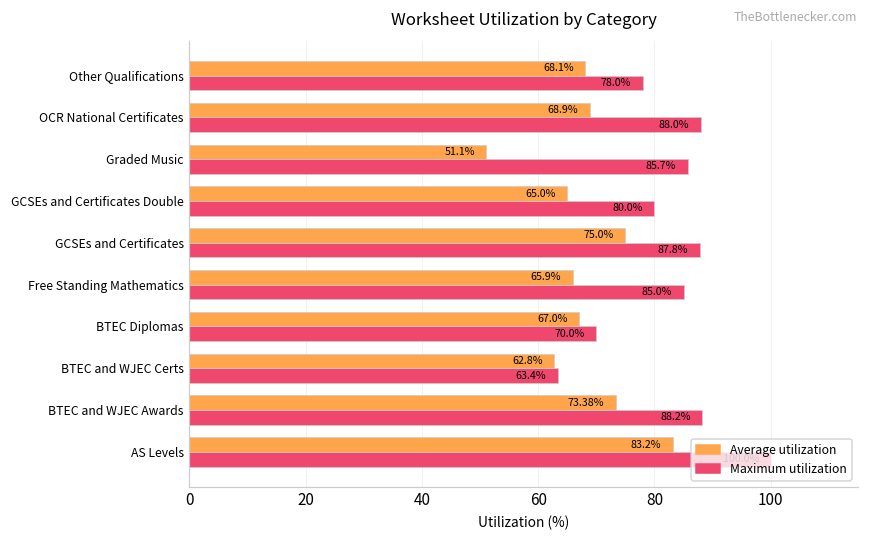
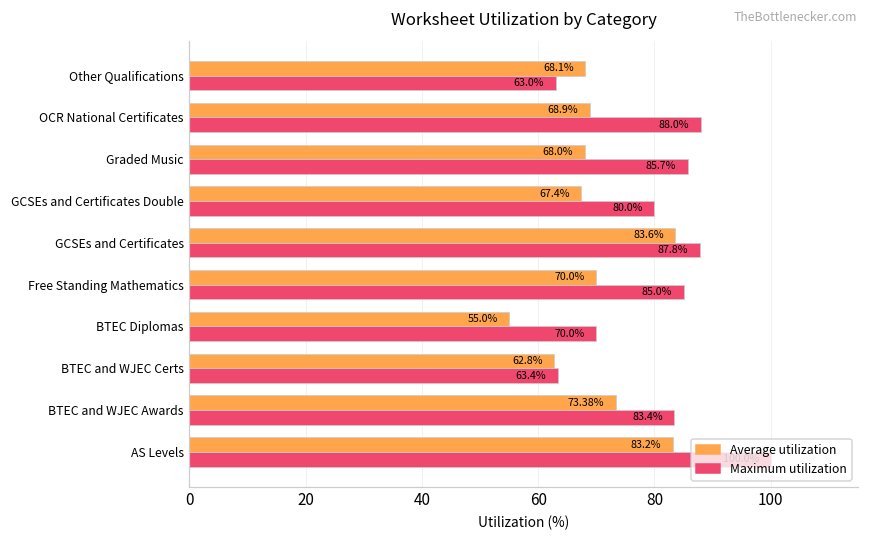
  {
    "Average utilization": {
      "Other Qualifications": "68.1%",
      "OCR National Certificates": "68.9%",
-     "Graded Music": "51.1%",
-     "GCSEs and Certificates Double": "65.0%",
-     "GCSEs and Certificates": "75.0%",
-     "Free Standing Mathematics": "65.9%",
-     "BTEC Diplomas": "67.0%",
+     "Graded Music": "68.0%",
+     "GCSEs and Certificates Double": "67.4%",
+     "GCSEs and Certificates": "83.6%",
+     "Free Standing Mathematics": "70.0%",
+     "BTEC Diplomas": "55.0%",
      "BTEC and WJEC Certs": "62.8%",
      "BTEC and WJEC Awards": "73.38%",
      "AS Levels": "83.2%"
    },
    "Maximum utilization": {
-     "Other Qualifications": "78.0%",
+     "Other Qualifications": "63.0%",
      "OCR National Certificates": "88.0%",
      "Graded Music": "85.7%",
      "GCSEs and Certificates Double": "80.0%",
      "GCSEs and Certificates": "87.8%",
      "Free Standing Mathematics": "85.0%",
      "BTEC Diplomas": "70.0%",
      "BTEC and WJEC Certs": "63.4%",
-     "BTEC and WJEC Awards": "88.2%"
+     "BTEC and WJEC Awards": "83.4%"
    }
  }
